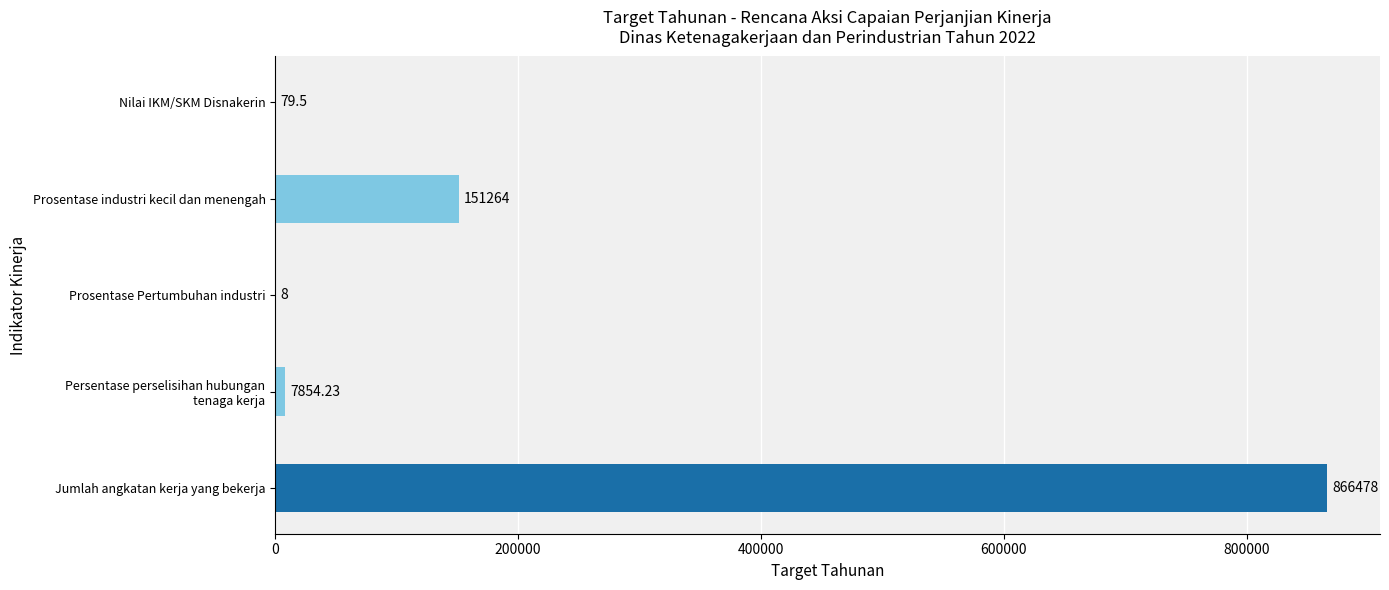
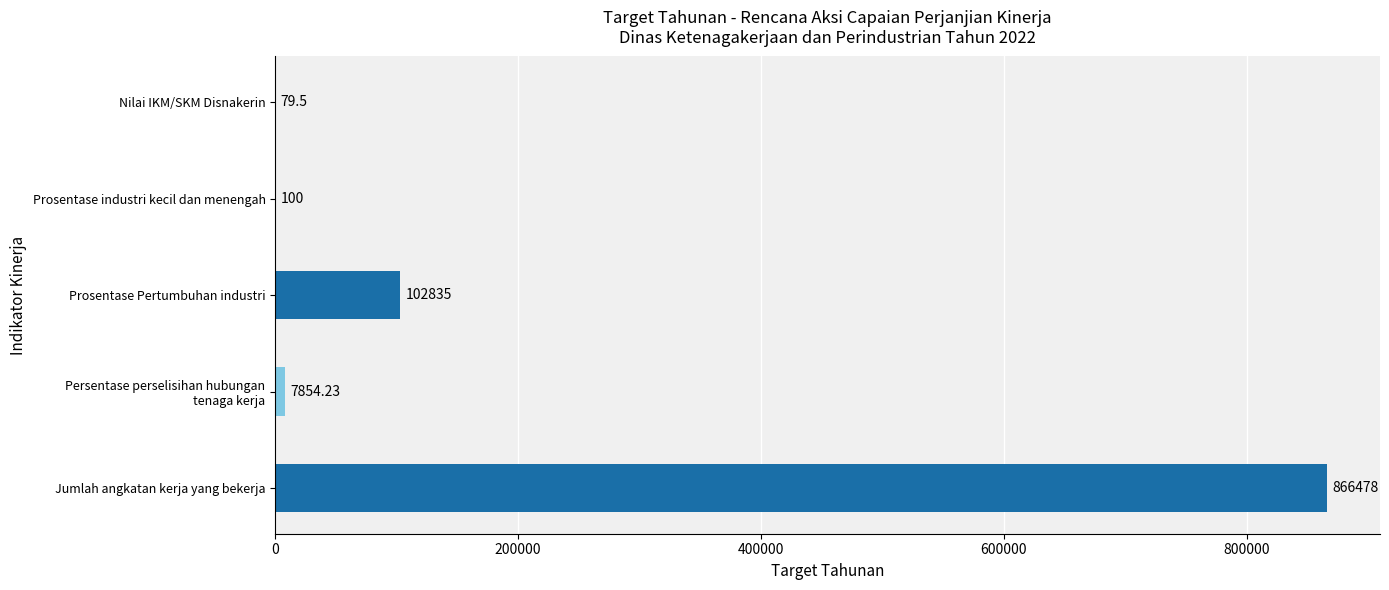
  {
    "Nilai IKM/SKM Disnakerin": 79.5,
-   "Prosentase industri kecil dan menengah": 151264,
-   "Prosentase Pertumbuhan industri": 8,
+   "Prosentase industri kecil dan menengah": 100,
+   "Prosentase Pertumbuhan industri": 102835,
    "Persentase perselisihan hubungan tenaga kerja": 7854.23,
    "Jumlah angkatan kerja yang bekerja": 866478
  }
